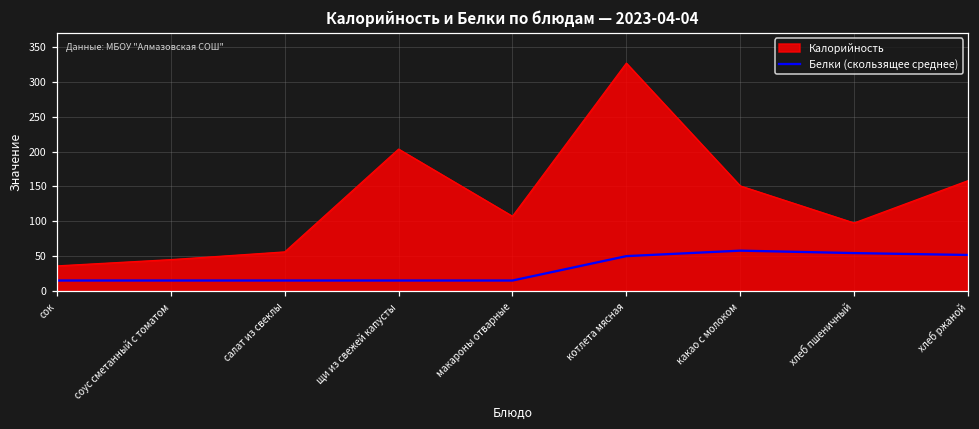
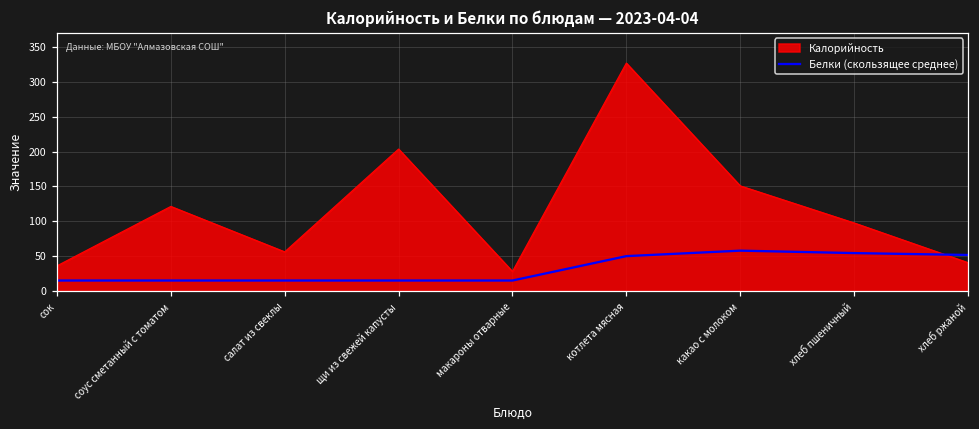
  {
    "Калорийность": {
      "сок": 40,
-     "соус сметанный с томатом": 50,
+     "соус сметанный с томатом": 120,
      "салат из свеклы": 60,
      "щи из свежей капусты": 200,
-     "макароны отварные": 110,
+     "макароны отварные": 30,
      "котлета мясная": 330,
      "какао с молоком": 150,
      "хлеб пшеничный": 100,
-     "хлеб ржаной": 160
+     "хлеб ржаной": 40
    },
    "Белки (скользящее среднее)": {
      "сок": 20,
      "соус сметанный с томатом": 20,
      "салат из свеклы": 20,
      "щи из свежей капусты": 20,
      "макароны отварные": 20,
      "котлета мясная": 50,
      "какао с молоком": 60,
      "хлеб пшеничный": 50,
      "хлеб ржаной": 50
    }
  }
